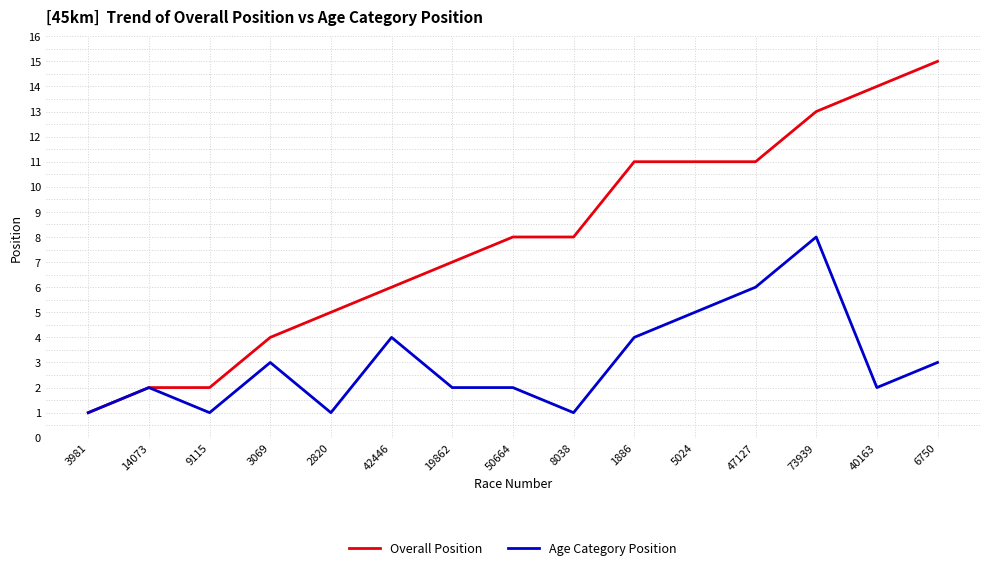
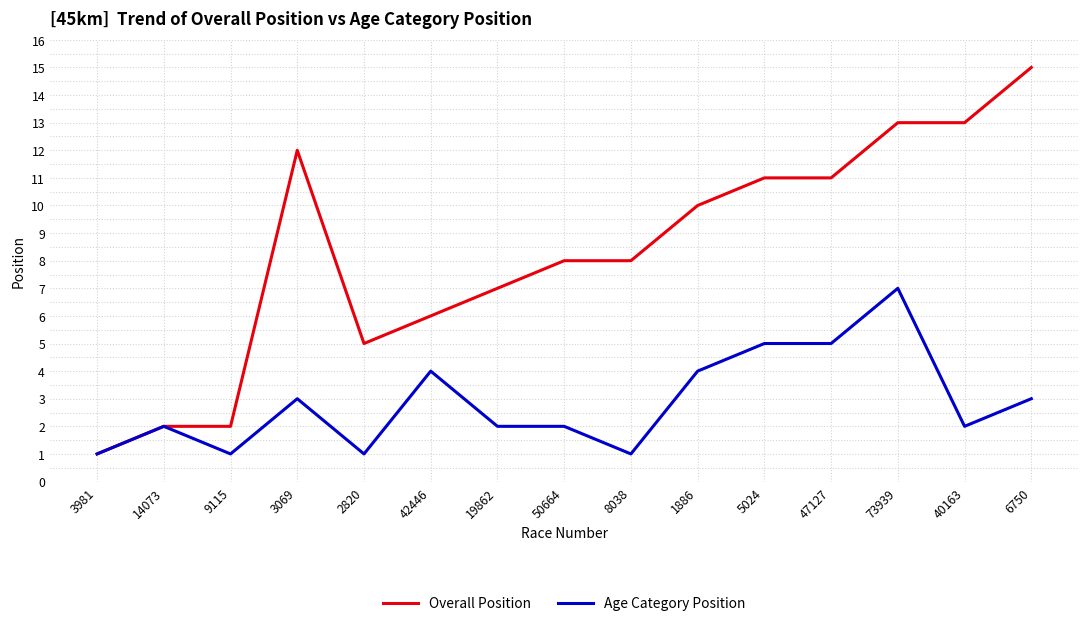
  {
    "Overall Position": {
      "9115": 2,
-     "3069": 4,
+     "3069": 12,
      "2820": 5,
      "42446": 6,
      "19862": 7,
      "50664": 8,
      "8038": 8,
-     "1886": 11,
+     "1886": 10,
      "5024": 11,
      "47127": 11,
      "73939": 13,
-     "40163": 14,
+     "40163": 13,
      "6750": 15
    },
    "Age Category Position": {
      "9115": 1,
      "3069": 3,
      "2820": 1,
      "42446": 4,
      "19862": 2,
      "50664": 2,
      "8038": 1,
      "1886": 4,
      "5024": 5,
-     "47127": 6,
-     "73939": 8,
+     "47127": 5,
+     "73939": 7,
      "40163": 2,
      "6750": 3
    }
  }
